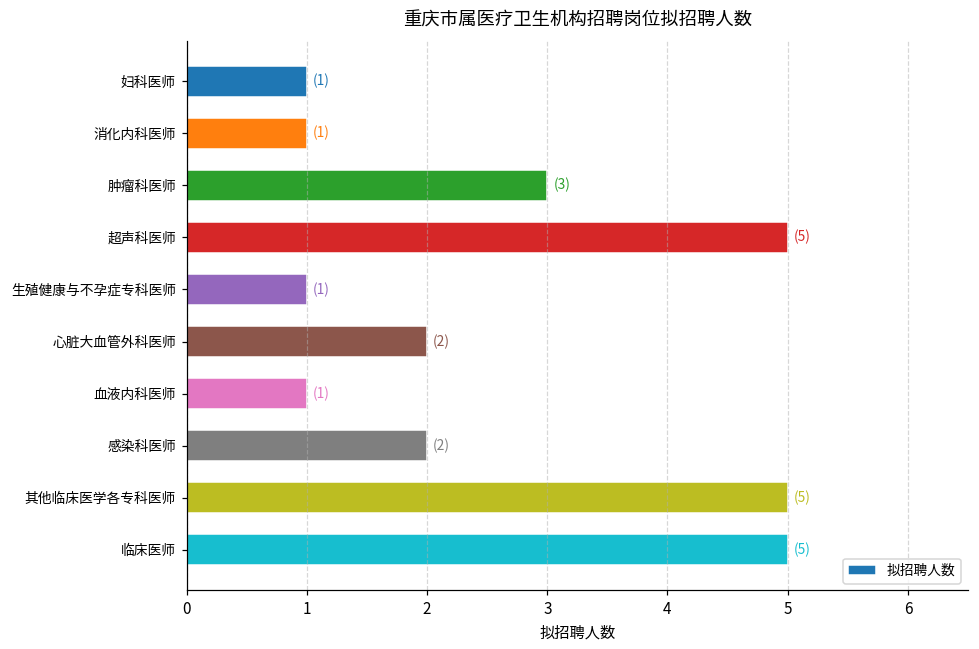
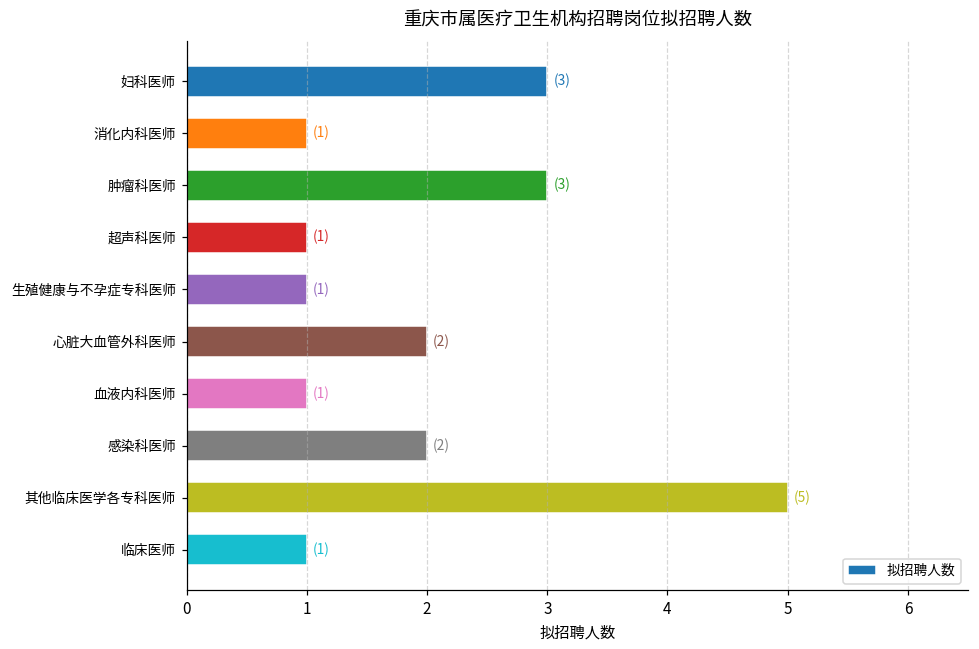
  {
-   "妇科医师": "(1)",
+   "妇科医师": "(3)",
    "消化内科医师": "(1)",
    "肿瘤科医师": "(3)",
-   "超声科医师": "(5)",
+   "超声科医师": "(1)",
    "生殖健康与不孕症专科医师": "(1)",
    "心脏大血管外科医师": "(2)",
    "血液内科医师": "(1)",
    "感染科医师": "(2)",
    "其他临床医学各专科医师": "(5)",
-   "临床医师": "(5)"
+   "临床医师": "(1)"
  }
